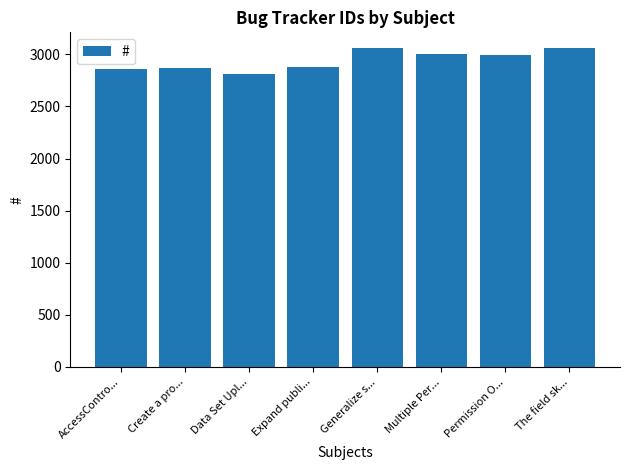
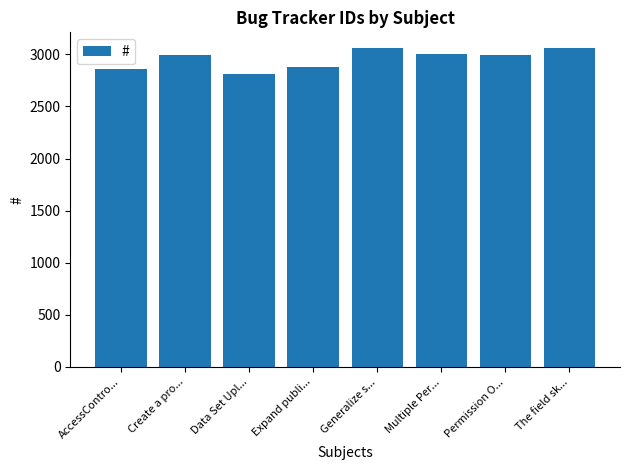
  {
    "AccessContro...": 2860,
-   "Create a pro...": 2870,
+   "Create a pro...": 2990,
    "Data Set Upl...": 2810,
    "Expand publi...": 2880,
    "Generalize s...": 3060,
    "Multiple Per...": 3000,
    "Permission O...": 2990,
    "The field sk...": 3060
  }
